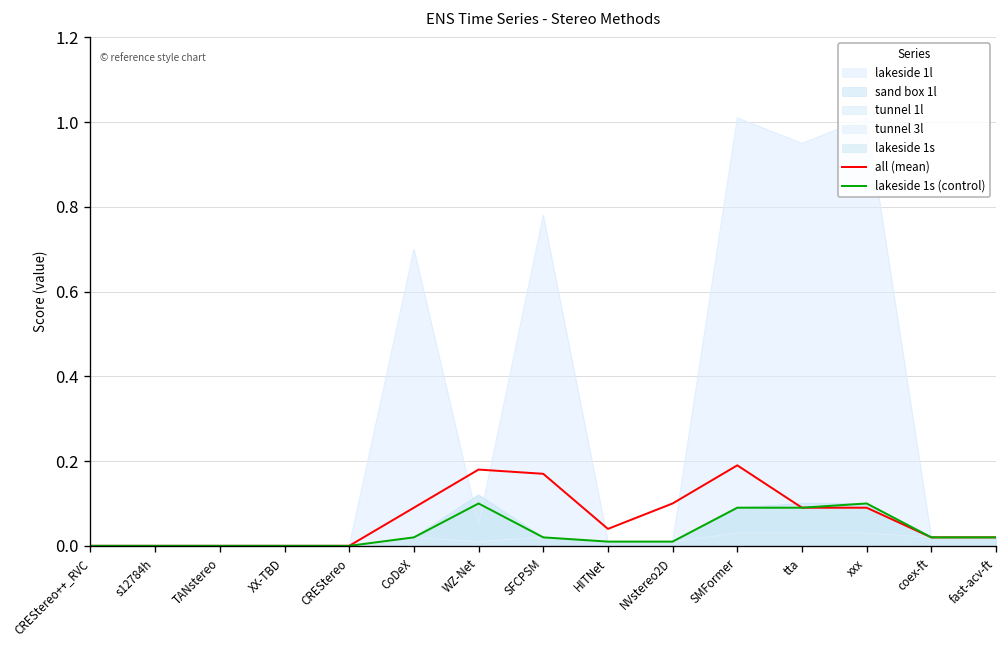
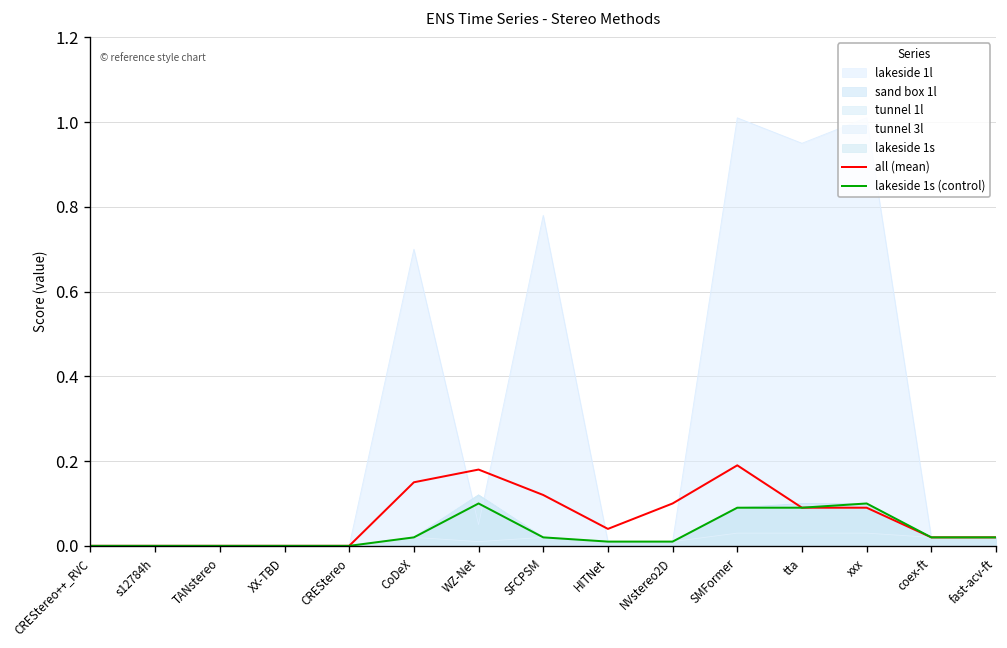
  {
    "all (mean)": {
-     "CoDeX": 0.09,
+     "CoDeX": 0.15,
      "WZ-Net": 0.18,
-     "SFCPSM": 0.17,
+     "SFCPSM": 0.12,
      "HITNet": 0.04,
      "NVstereo2D": 0.10,
      "SMFormer": 0.19,
      "xxx": 0.09
    }
  }
